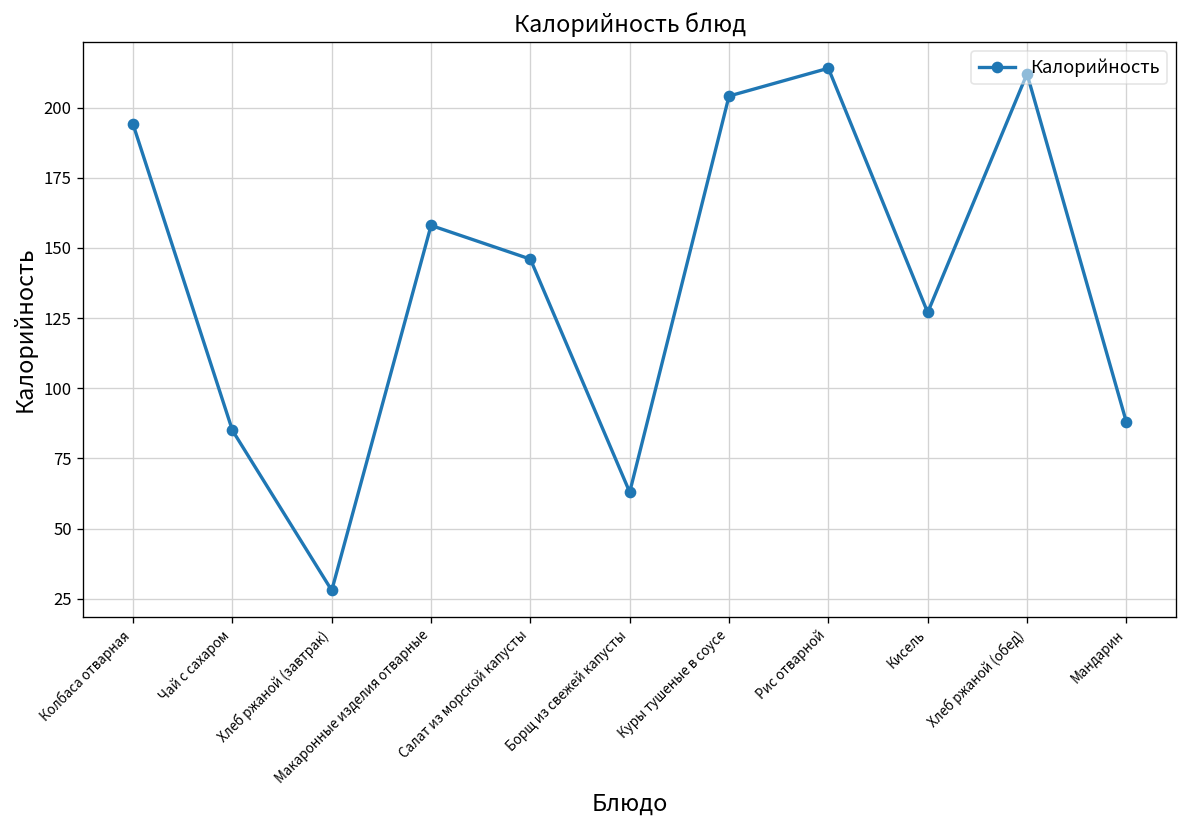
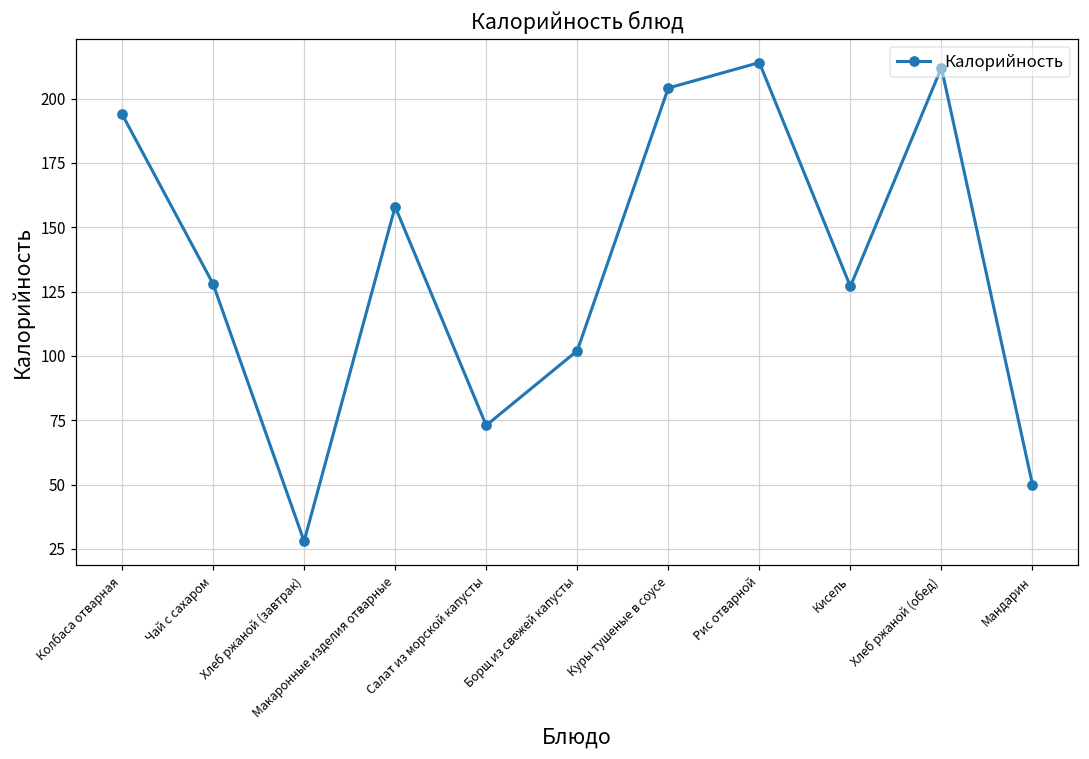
  {
    "Колбаса отварная": 194,
-   "Чай с сахаром": 85,
+   "Чай с сахаром": 128,
    "Хлеб ржаной (завтрак)": 28,
    "Макаронные изделия отварные": 158,
-   "Салат из морской капусты": 146,
-   "Борщ из свежей капусты": 63,
+   "Салат из морской капусты": 73,
+   "Борщ из свежей капусты": 102,
    "Куры тушеные в соусе": 204,
    "Рис отварной": 214,
    "Кисель": 127,
-   "Мандарин": 88
+   "Мандарин": 50
  }
